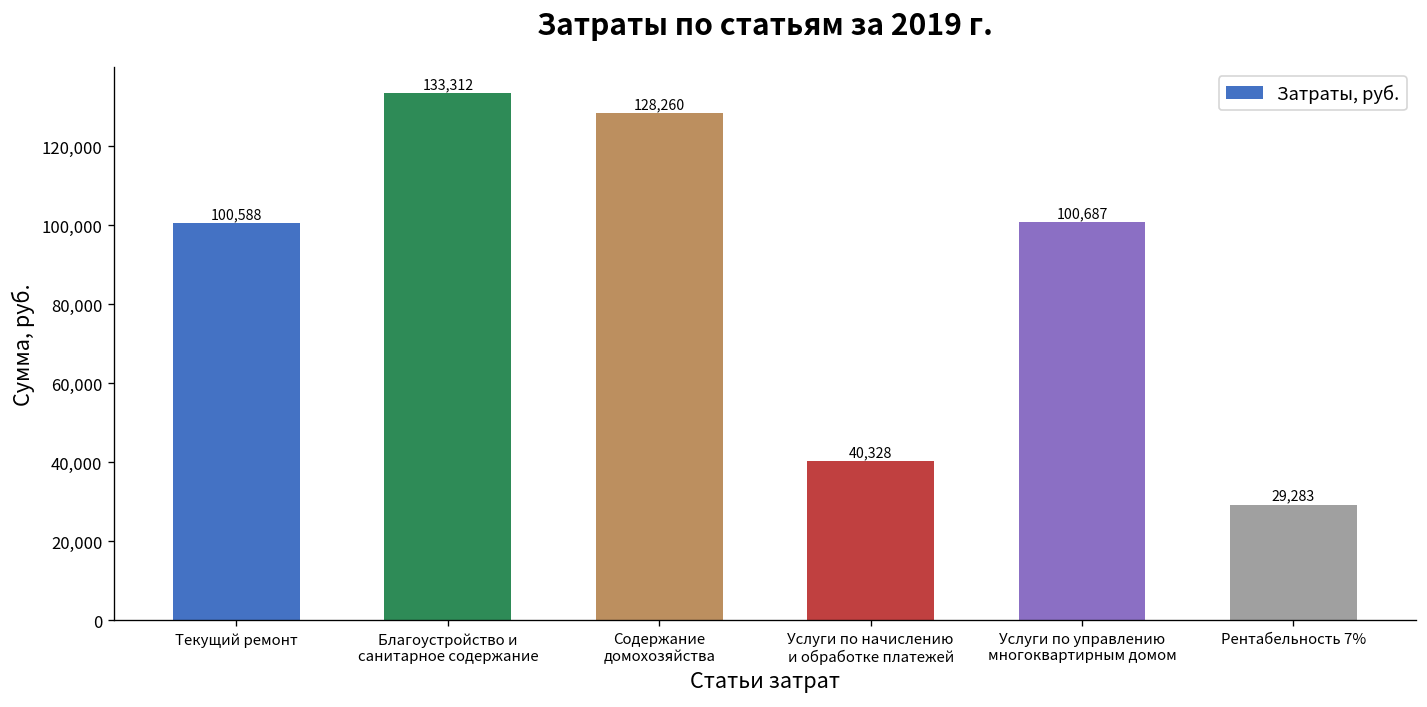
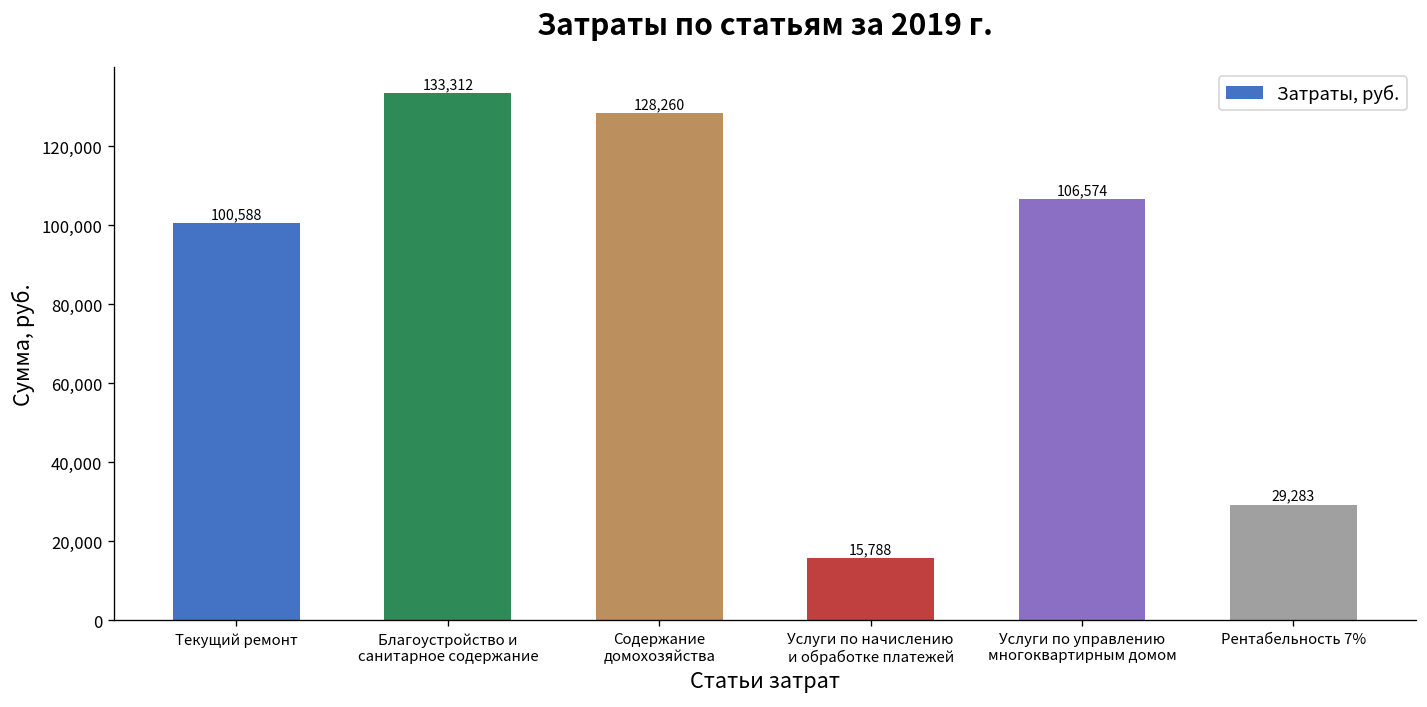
  {
    "Текущий ремонт": "100,588",
    "Благоустройство и санитарное содержание": "133,312",
    "Содержание домохозяйства": "128,260",
-   "Услуги по начислению и обработке платежей": "40,328",
-   "Услуги по управлению многоквартирным домом": "100,687",
+   "Услуги по начислению и обработке платежей": "15,788",
+   "Услуги по управлению многоквартирным домом": "106,574",
    "Рентабельность 7%": "29,283"
  }
